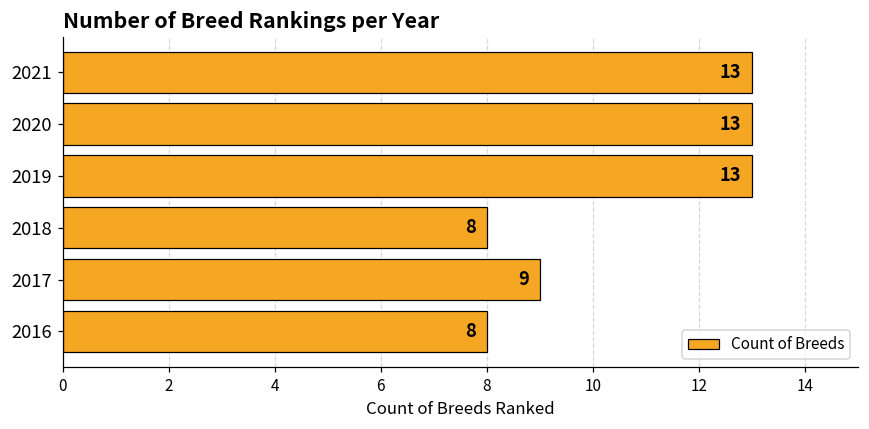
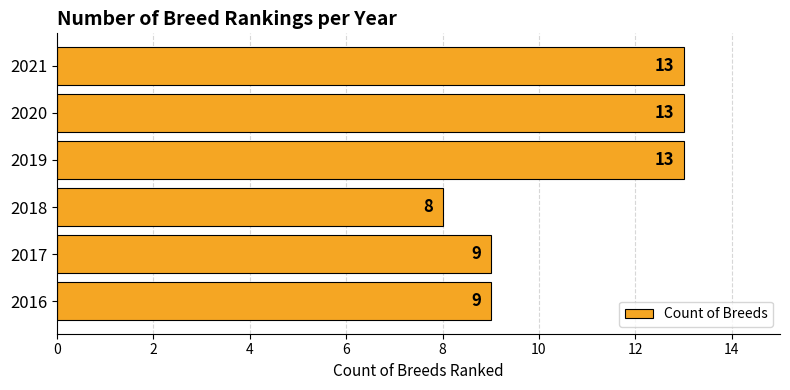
  {
    "2021": 13,
    "2020": 13,
    "2019": 13,
    "2018": 8,
    "2017": 9,
-   "2016": 8
+   "2016": 9
  }
